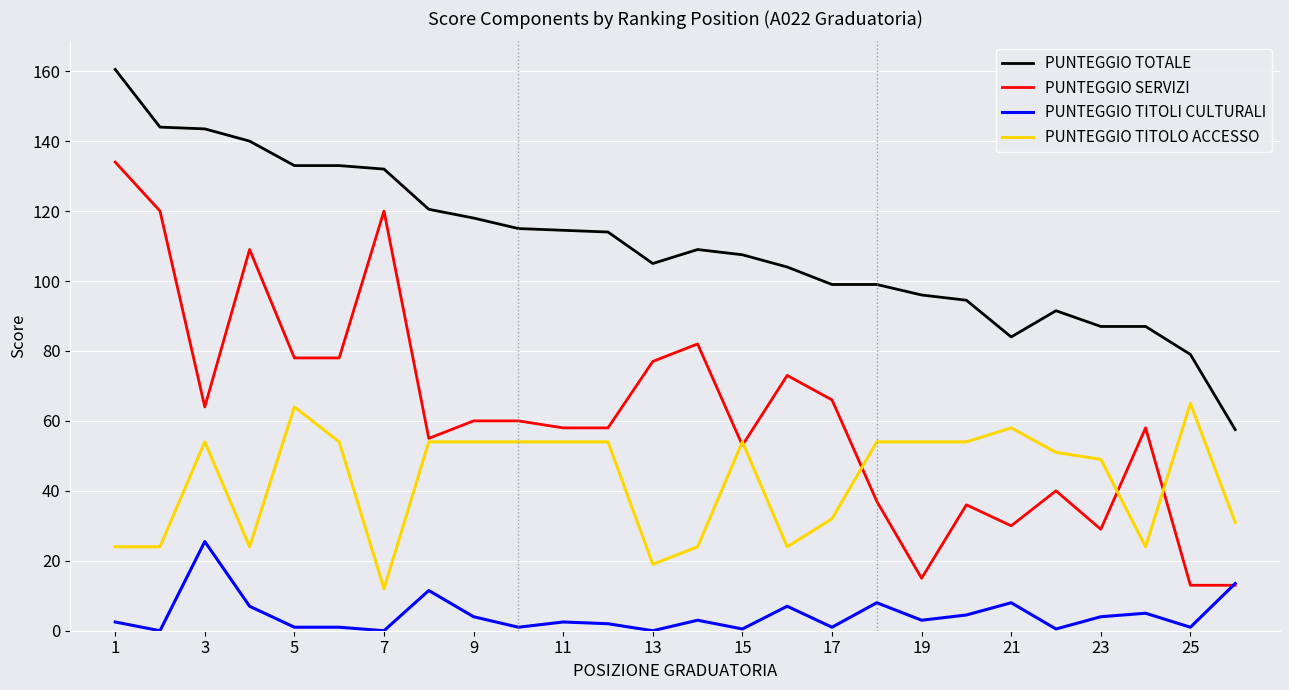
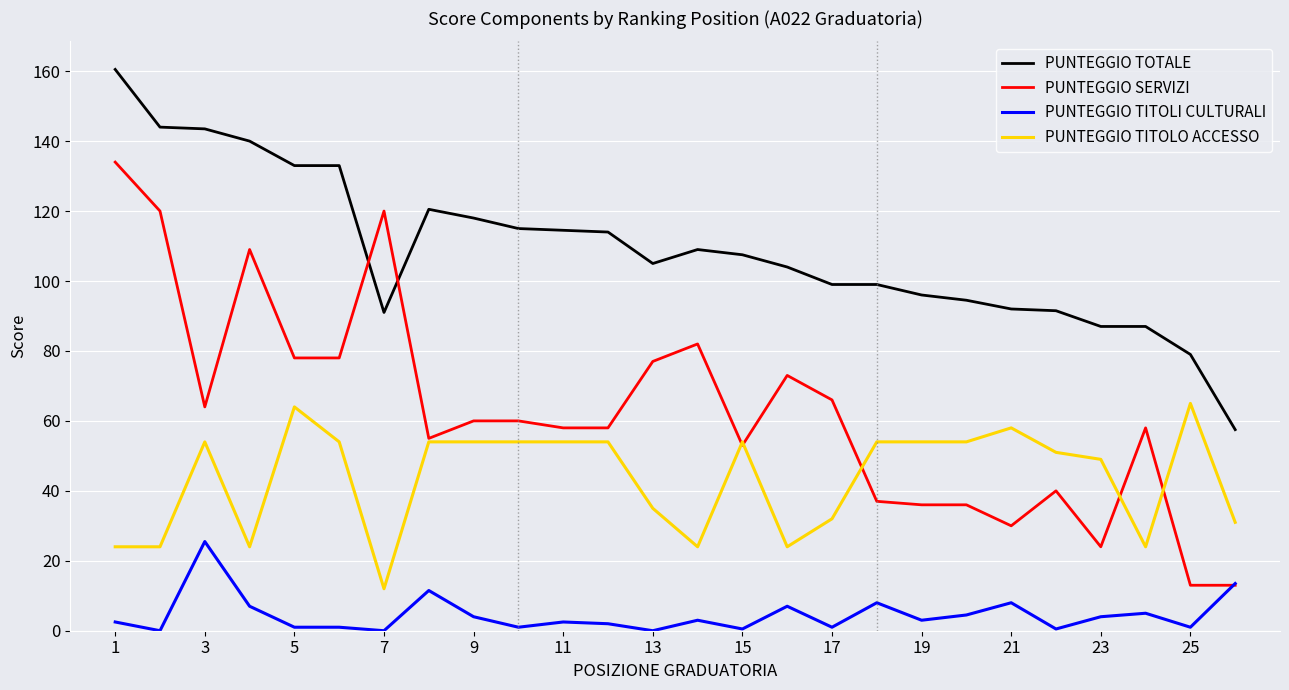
  {
    "PUNTEGGIO TOTALE": {
      "1": 161,
      "3": 144,
      "5": 133,
-     "7": 132,
+     "7": 91,
      "9": 118,
      "11": 115,
      "13": 105,
      "15": 108,
      "17": 99,
      "19": 96,
-     "21": 84,
+     "21": 92,
      "23": 87,
      "25": 79
    },
    "PUNTEGGIO SERVIZI": {
      "1": 134,
      "3": 64,
      "5": 78,
      "7": 120,
      "9": 60,
      "11": 58,
      "13": 77,
      "15": 53,
      "17": 66,
-     "19": 15,
+     "19": 36,
      "21": 30,
-     "23": 29,
+     "23": 24,
      "25": 13
    },
    "PUNTEGGIO TITOLI CULTURALI": {
      "1": 3,
      "3": 26,
      "5": 1,
      "7": 0,
      "9": 4,
      "11": 3,
      "13": 0,
      "15": 1,
      "17": 1,
      "19": 3,
      "21": 8,
      "23": 4,
      "25": 1
    },
    "PUNTEGGIO TITOLO ACCESSO": {
      "1": 24,
      "3": 54,
      "5": 64,
      "7": 12,
      "9": 54,
      "11": 54,
-     "13": 19,
+     "13": 35,
      "15": 54,
      "17": 32,
      "19": 54,
      "21": 58,
      "23": 49,
      "25": 65
    }
  }
